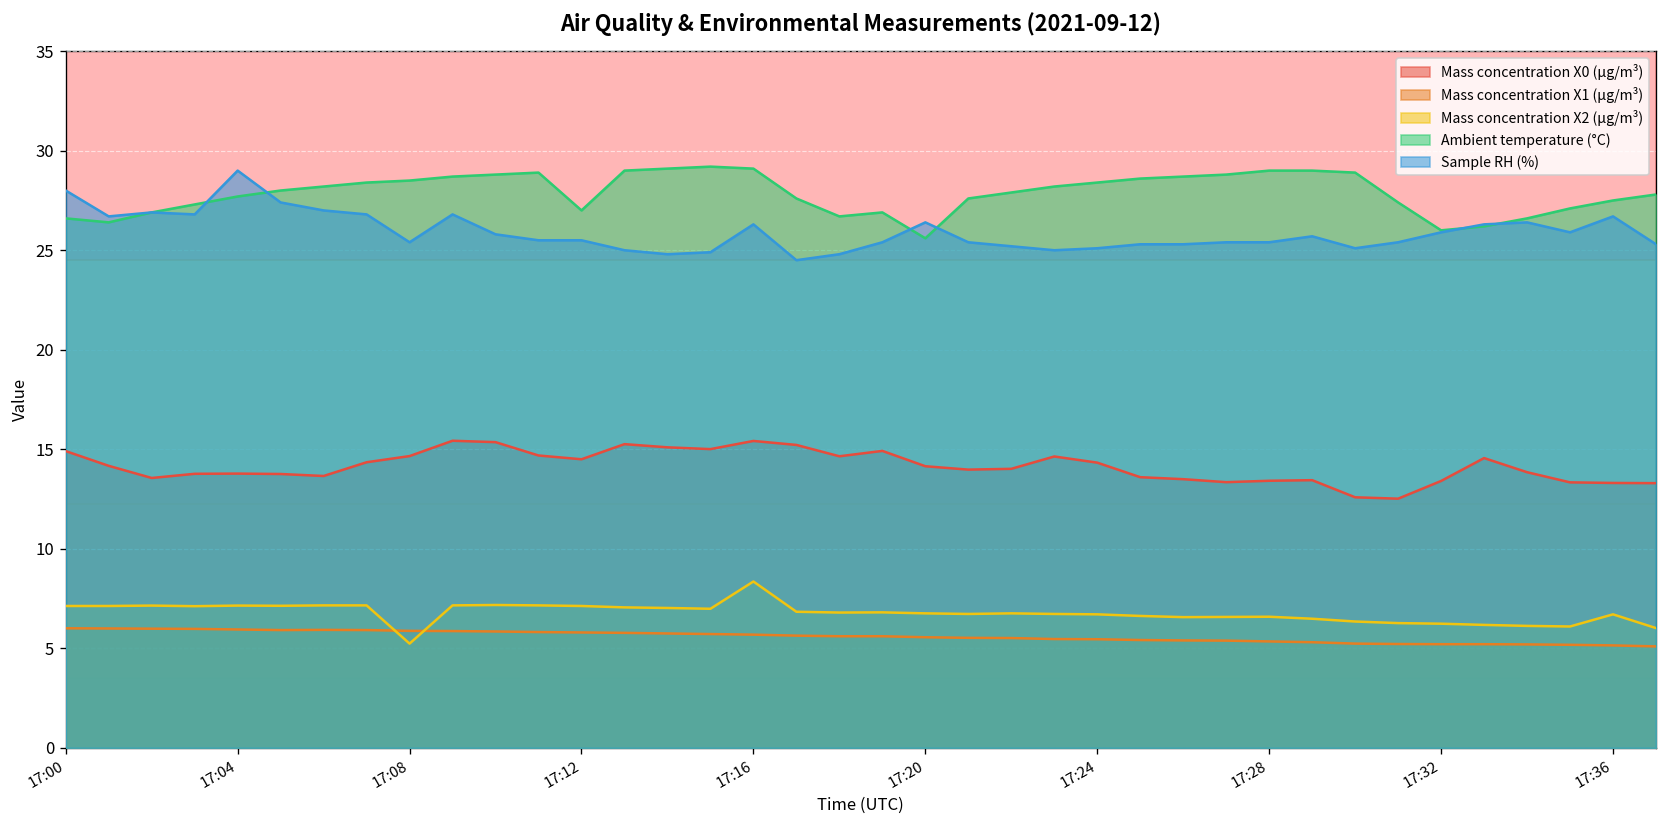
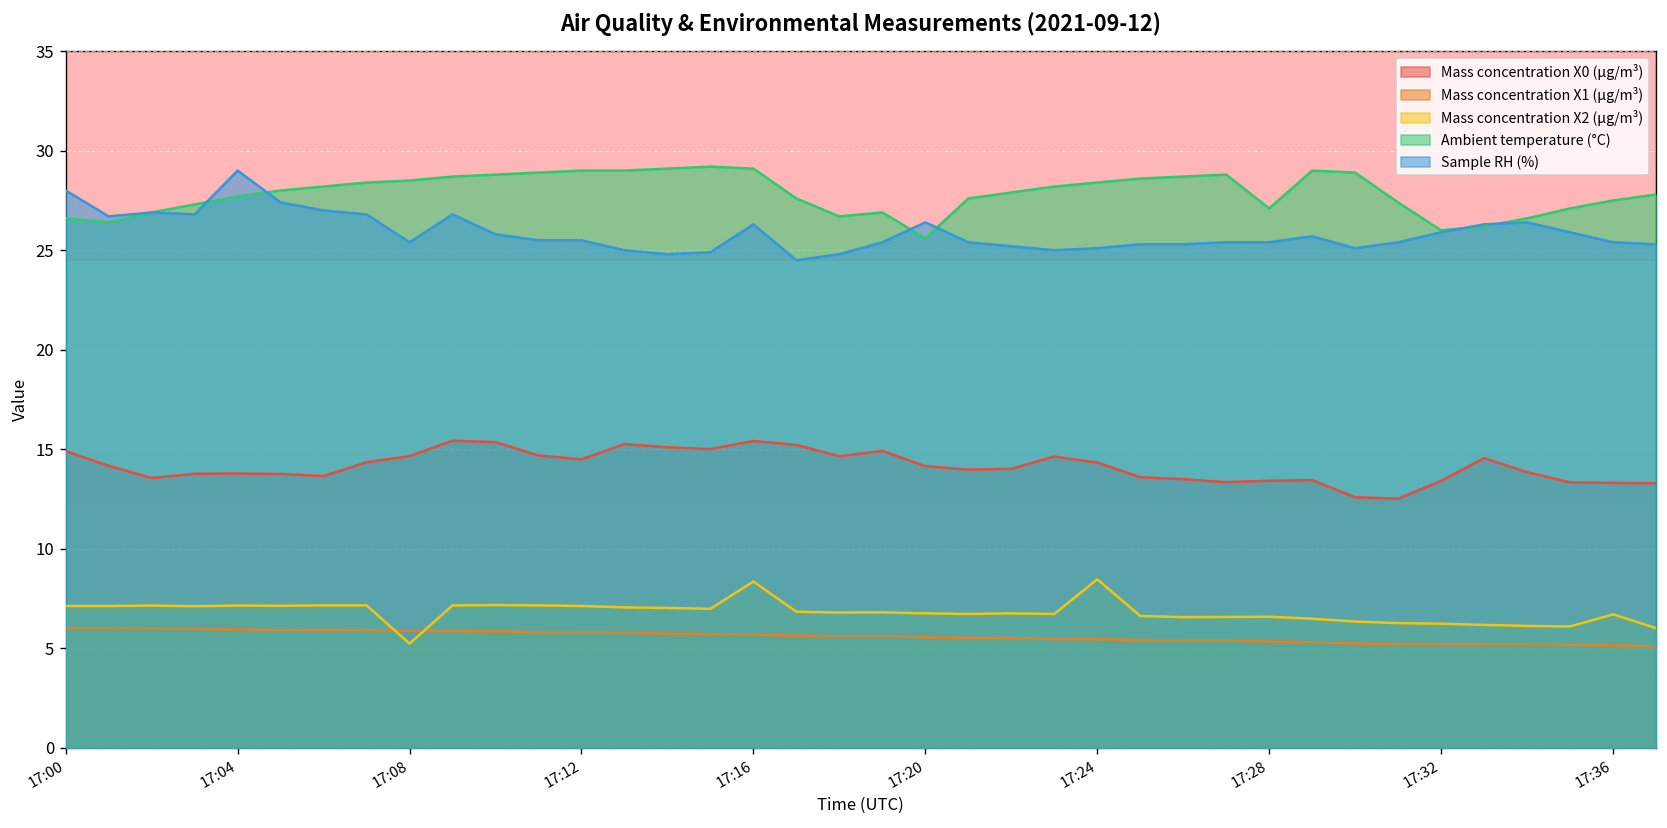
  {
    "Mass concentration X2 (μg/m³)": {
      "17:00": 7.1,
      "17:04": 7.2,
      "17:08": 5.2,
      "17:12": 7.1,
      "17:16": 8.4,
      "17:20": 6.8,
-     "17:24": 6.7,
+     "17:24": 8.5,
      "17:28": 6.6,
      "17:32": 6.2,
      "17:36": 6.7
    },
    "Ambient temperature (°C)": {
      "17:00": 26.6,
      "17:04": 27.7,
      "17:08": 28.5,
-     "17:12": 27,
+     "17:12": 29,
      "17:16": 29.1,
      "17:20": 25.6,
      "17:24": 28.4,
-     "17:28": 29.0,
+     "17:28": 27.1,
      "17:36": 27.5
    },
    "Sample RH (%)": {
      "17:00": 28.0,
      "17:04": 29.0,
      "17:08": 25.4,
      "17:12": 25.5,
      "17:16": 26.3,
      "17:20": 26.4,
      "17:24": 25.1,
      "17:28": 25.4,
-     "17:36": 26.7
+     "17:36": 25.4
    }
  }
